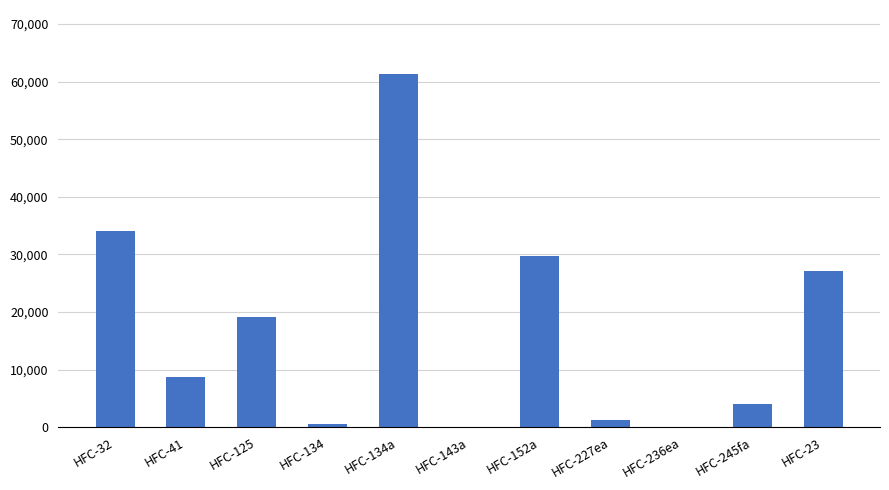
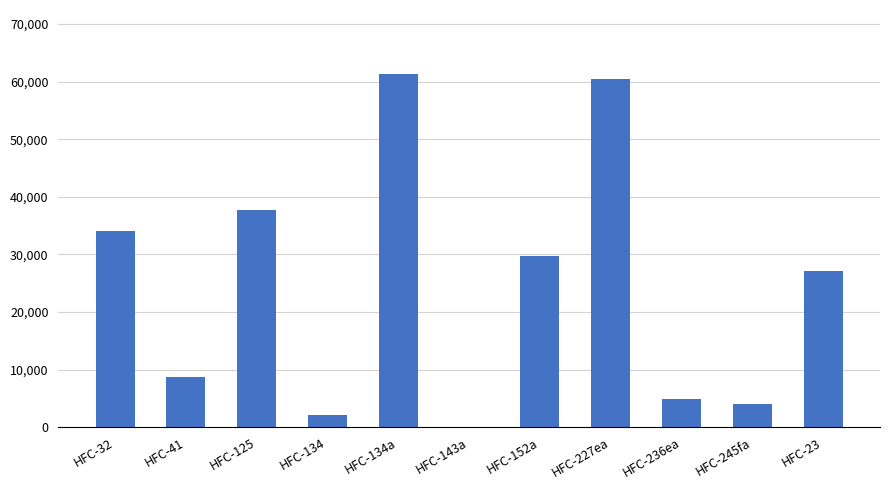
  {
    "HFC-32": "34,000",
    "HFC-41": "9,000",
-   "HFC-125": "19,000",
-   "HFC-134": "1,000",
+   "HFC-125": "38,000",
+   "HFC-134": "2,000",
    "HFC-134a": "61,000",
    "HFC-152a": "30,000",
-   "HFC-227ea": "1,000",
-   "HFC-236ea": "0",
+   "HFC-227ea": "61,000",
+   "HFC-236ea": "5,000",
    "HFC-245fa": "4,000",
    "HFC-23": "27,000"
  }
